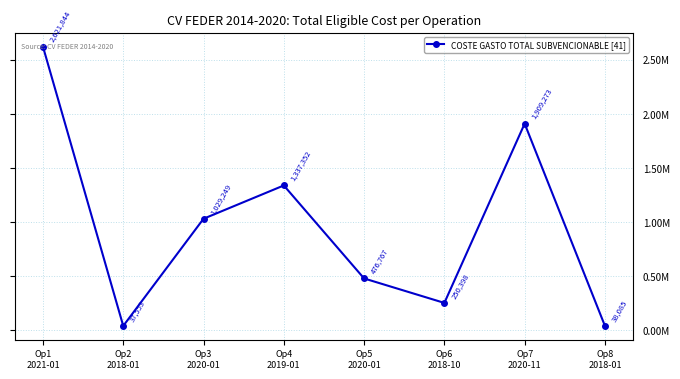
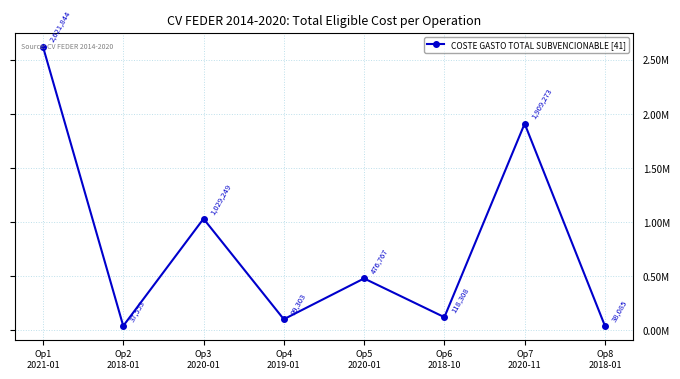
  {
    "Op1 2021-01": "2,621,844",
    "Op2 2018-01": "37,553",
    "Op3 2020-01": "1,029,249",
-   "Op4 2019-01": "1,337,352",
+   "Op4 2019-01": "99,303",
    "Op5 2020-01": "476,767",
-   "Op6 2018-10": "250,398",
+   "Op6 2018-10": "118,308",
    "Op7 2020-11": "1,909,273",
    "Op8 2018-01": "38,085"
  }
